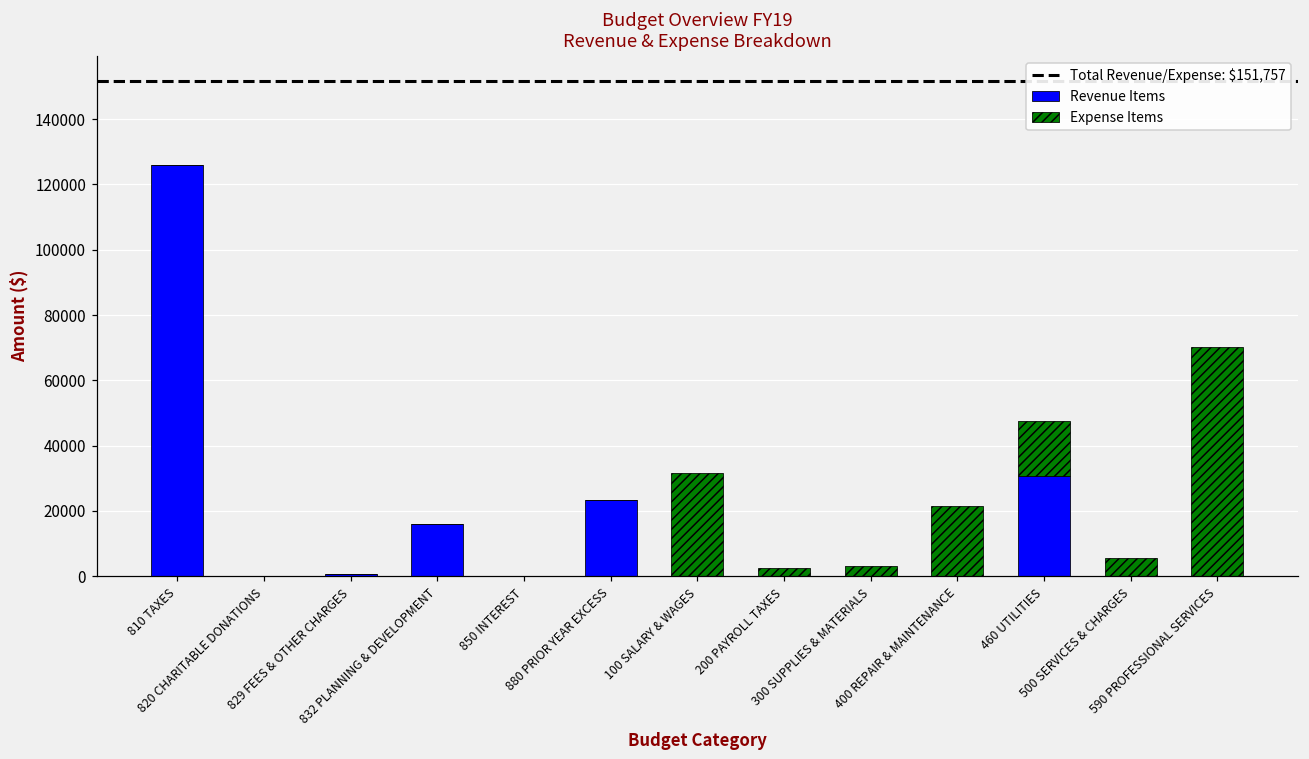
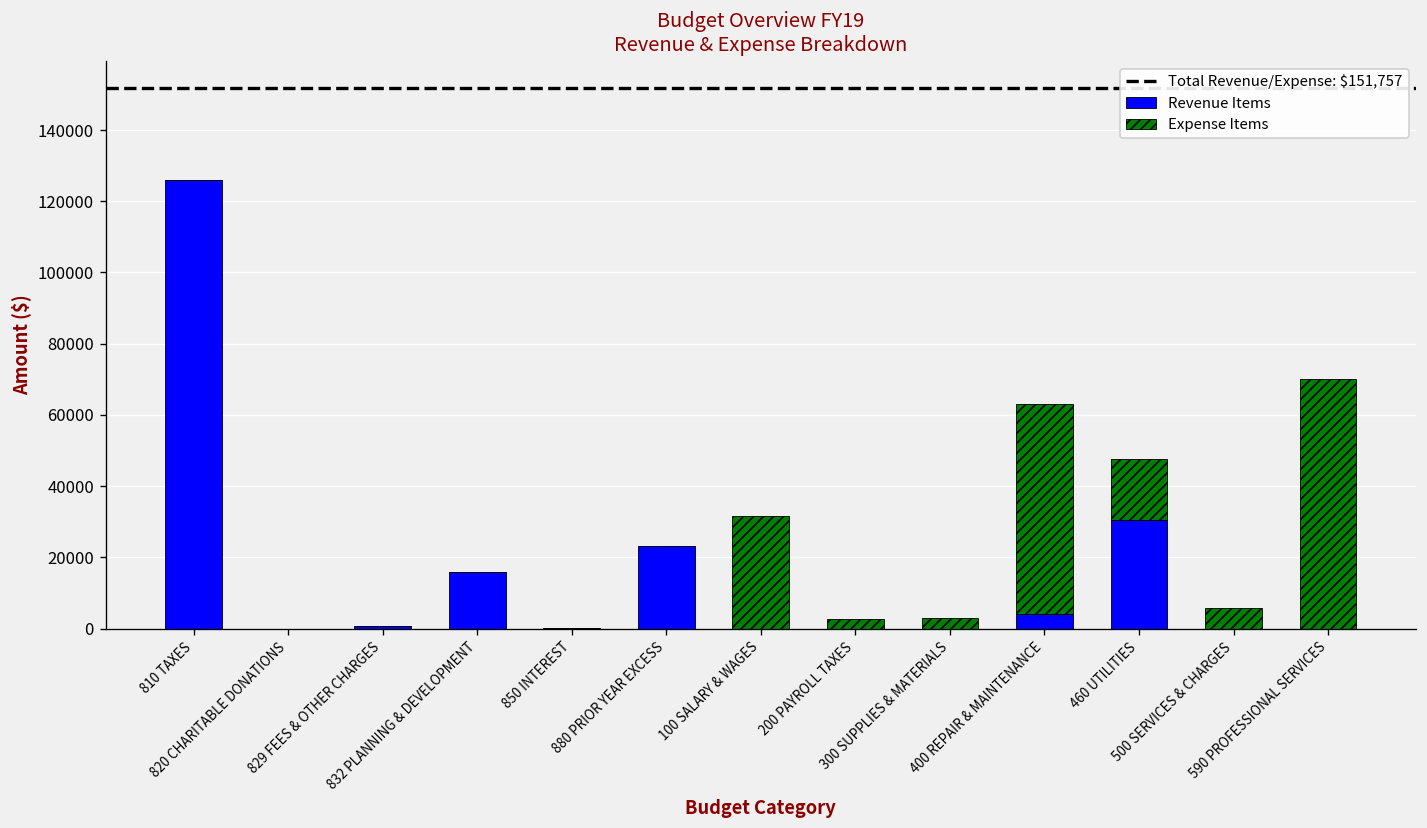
  {
    "Revenue Items": {
      "810 TAXES": 126000,
      "820 CHARITABLE DONATIONS": 0,
      "832 PLANNING & DEVELOPMENT": 16000,
      "880 PRIOR YEAR EXCESS": 23000,
      "100 SALARY & WAGES": 0,
      "200 PAYROLL TAXES": 0,
      "300 SUPPLIES & MATERIALS": 0,
-     "400 REPAIR & MAINTENANCE": 0,
+     "400 REPAIR & MAINTENANCE": 4000,
      "460 UTILITIES": 31000,
      "500 SERVICES & CHARGES": 0,
      "590 PROFESSIONAL SERVICES": 0
    },
    "Expense Items": {
      "810 TAXES": 0,
      "820 CHARITABLE DONATIONS": 0,
      "829 FEES & OTHER CHARGES": 0,
      "832 PLANNING & DEVELOPMENT": 0,
      "850 INTEREST": 0,
      "880 PRIOR YEAR EXCESS": 0,
      "100 SALARY & WAGES": 32000,
      "200 PAYROLL TAXES": 3000,
      "300 SUPPLIES & MATERIALS": 3000,
-     "400 REPAIR & MAINTENANCE": 22000,
+     "400 REPAIR & MAINTENANCE": 59000,
      "460 UTILITIES": 17000,
      "500 SERVICES & CHARGES": 6000,
      "590 PROFESSIONAL SERVICES": 70000
    }
  }
